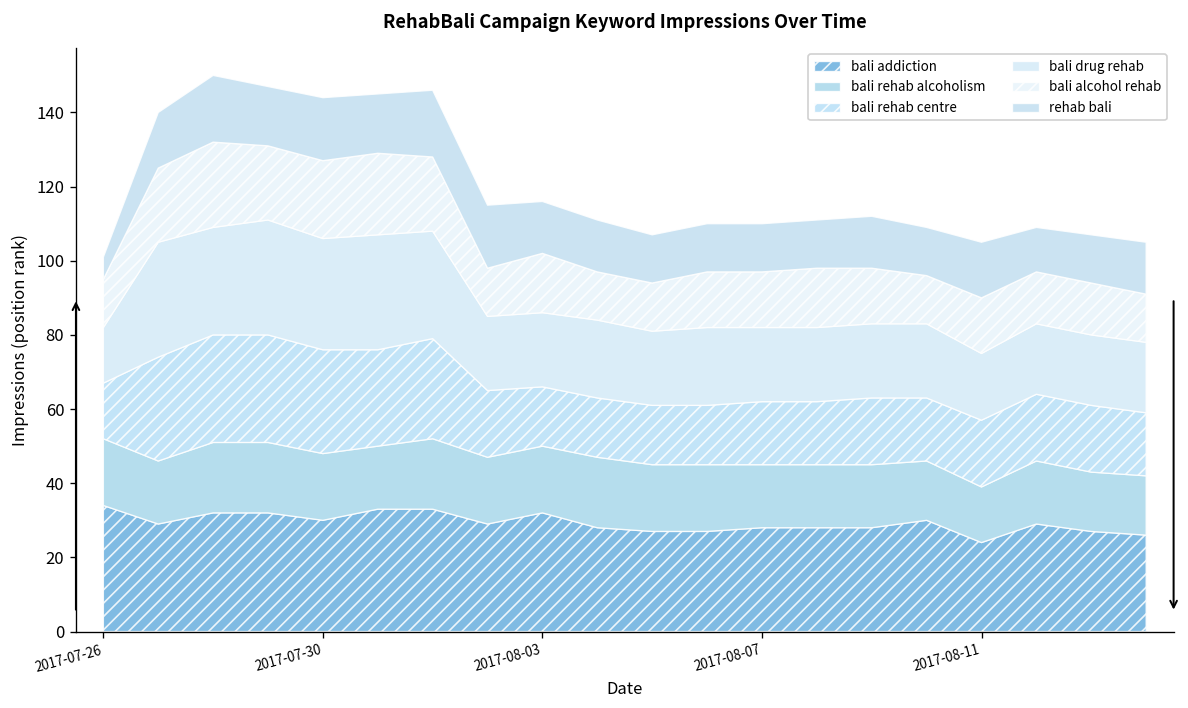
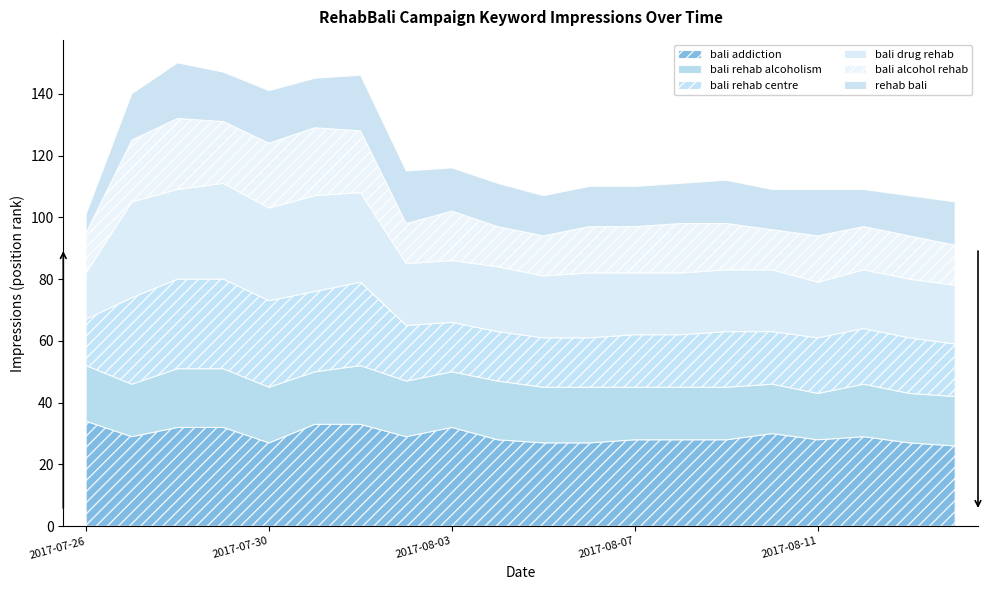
  {
    "bali addiction": {
      "2017-07-26": 34,
-     "2017-07-30": 30,
+     "2017-07-30": 27,
      "2017-08-03": 32,
      "2017-08-07": 28,
-     "2017-08-11": 24
+     "2017-08-11": 28
    }
  }
